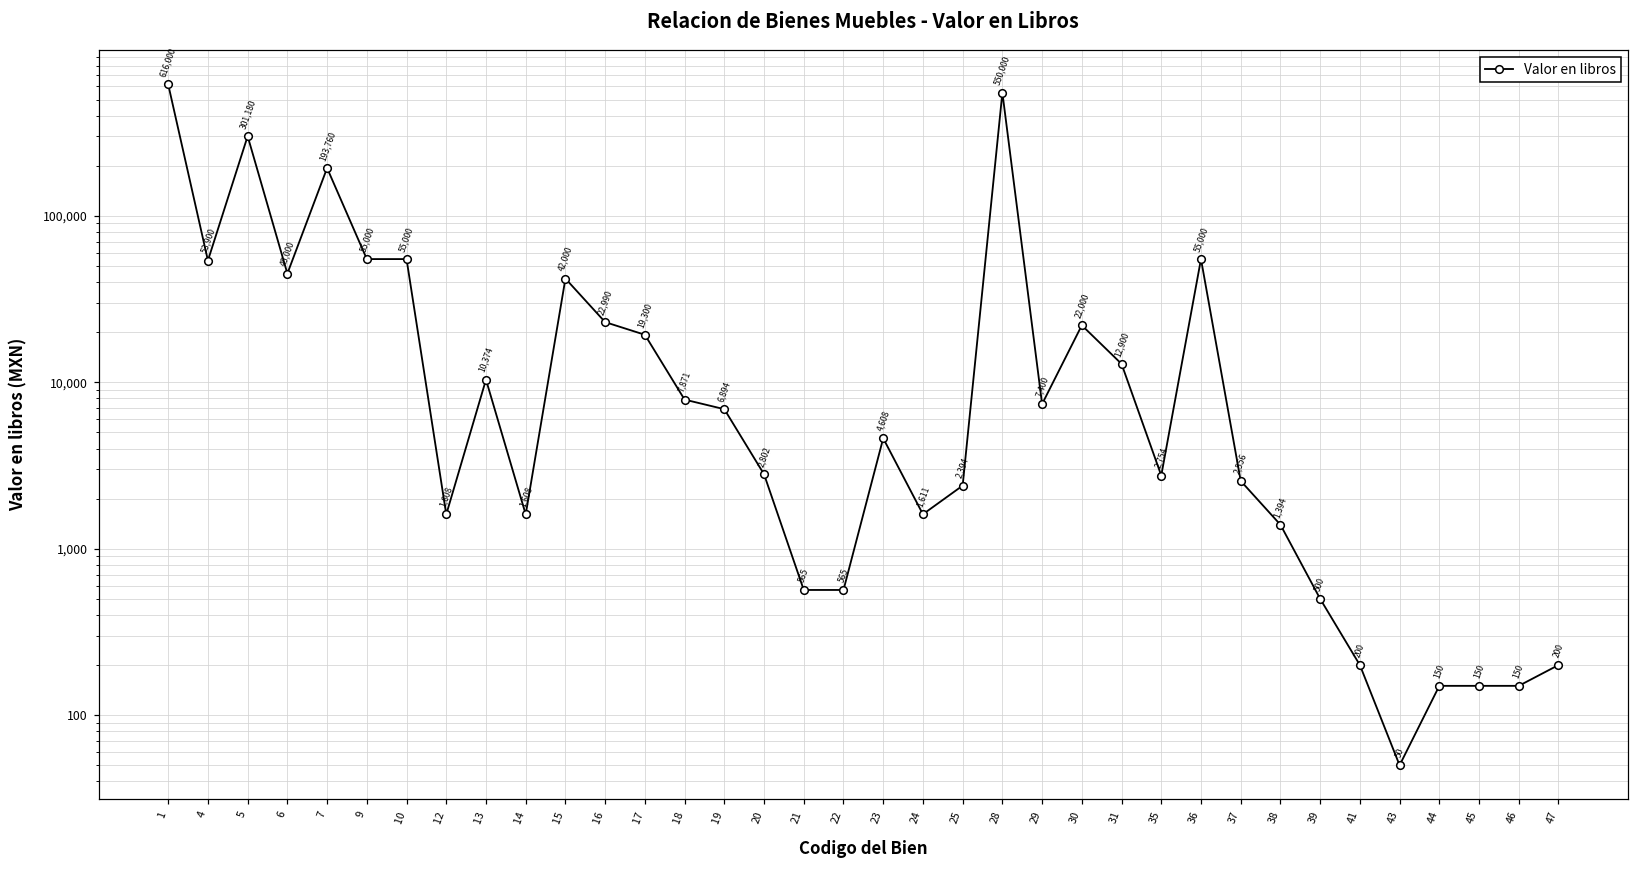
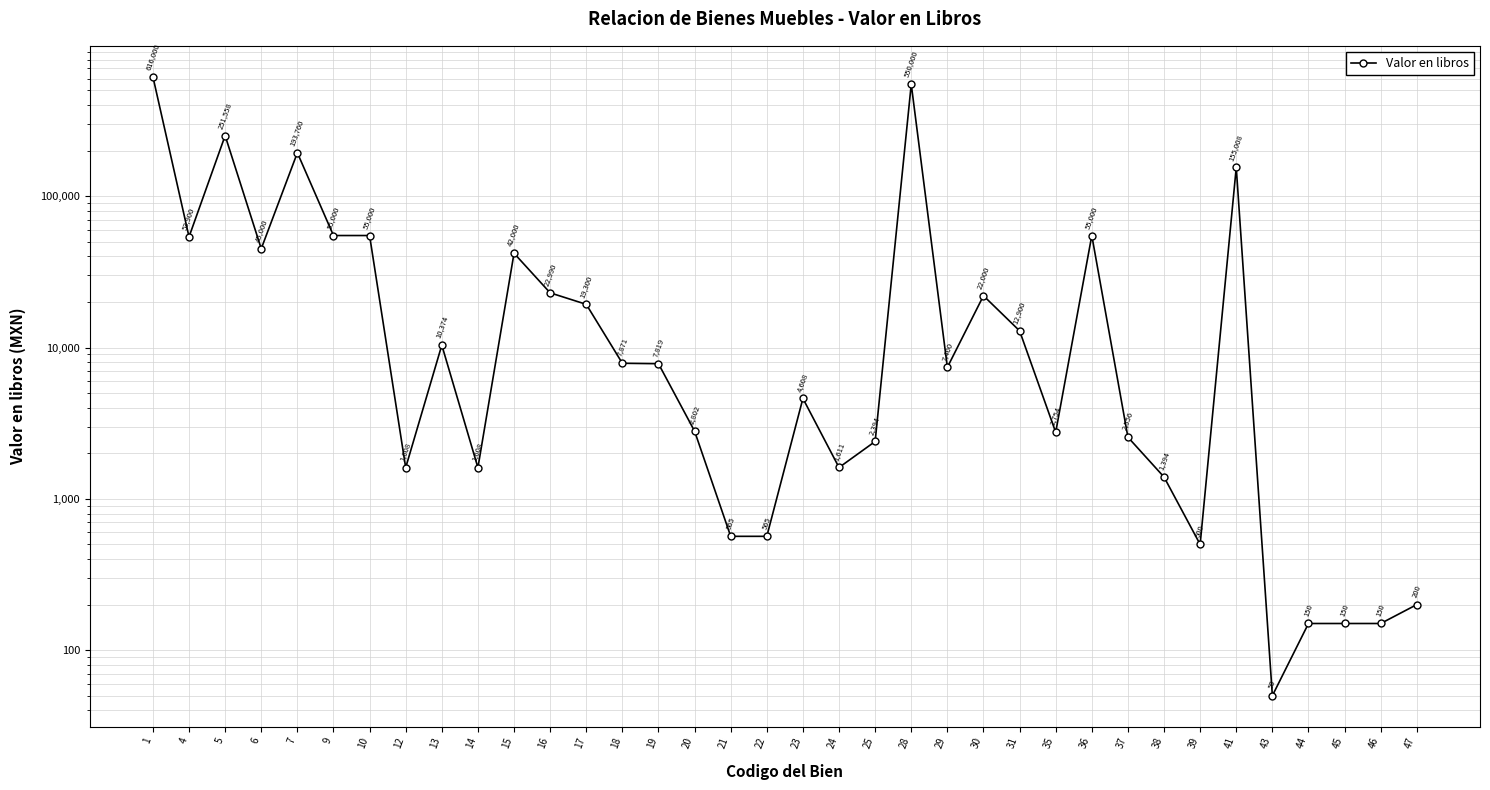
  {
    "1": "616,000",
    "4": "53,900",
-   "5": "301,180",
+   "5": "251,558",
    "6": "45,000",
    "7": "193,760",
    "9": "55,000",
    "10": "55,000",
    "12": "1,608",
    "13": "10,374",
    "14": "1,608",
    "15": "42,000",
    "16": "22,990",
    "17": "19,300",
    "18": "7,871",
-   "19": "6,894",
+   "19": "7,819",
    "20": "2,802",
    "21": "565",
    "22": "565",
    "23": "4,608",
    "24": "1,611",
    "25": "2,394",
    "28": "550,000",
    "29": "7,400",
    "30": "22,000",
    "31": "12,900",
    "35": "2,754",
    "36": "55,000",
    "37": "2,556",
    "38": "1,394",
    "39": "500",
-   "41": "200",
+   "41": "155,008",
    "43": "50",
    "44": "150",
    "45": "150",
    "46": "150",
    "47": "200"
  }
